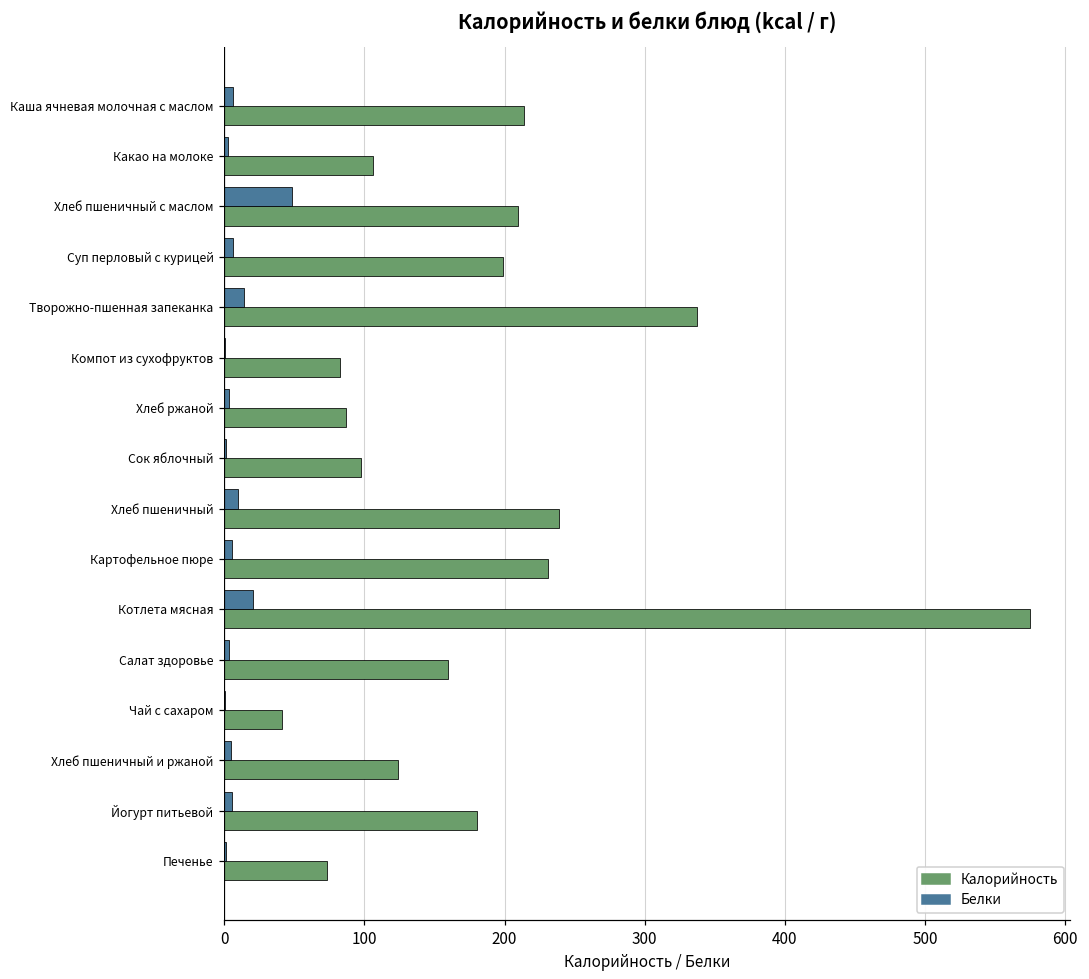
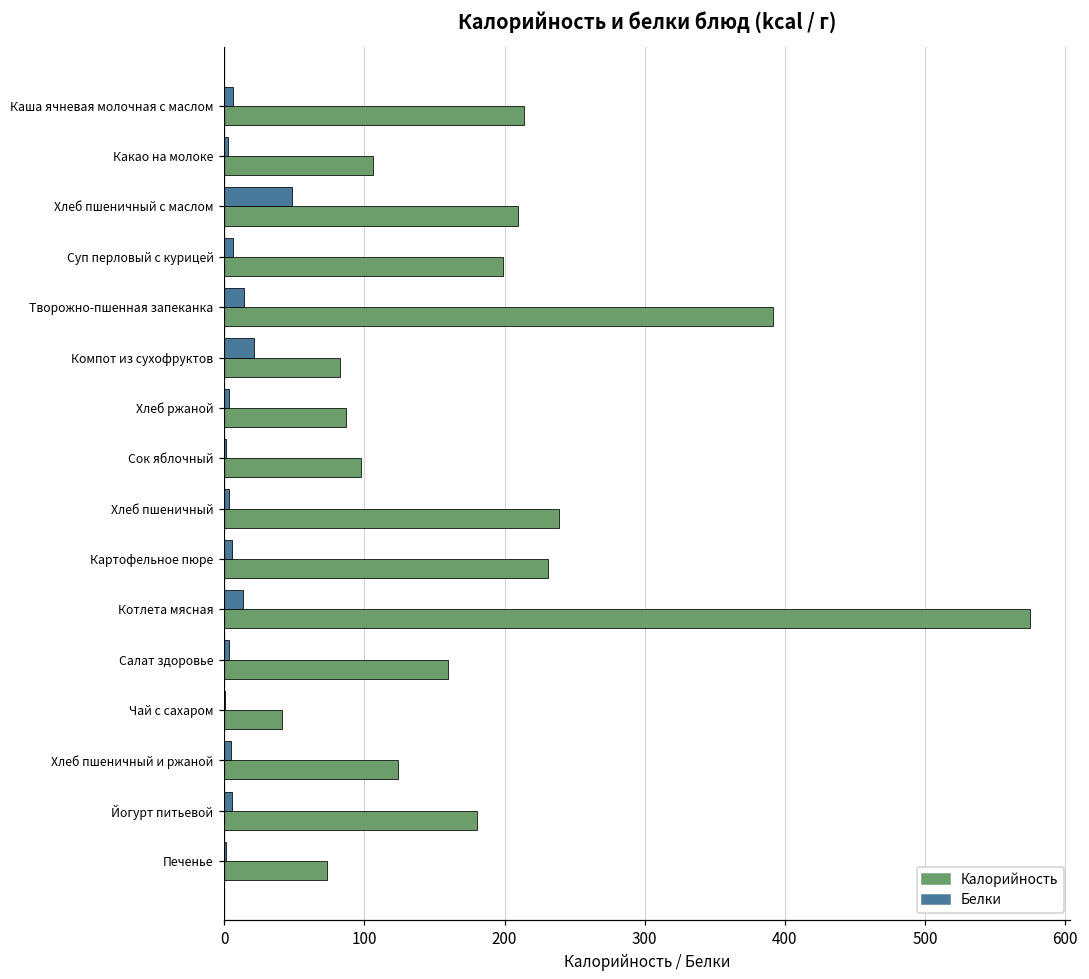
  {
    "Калорийность": {
      "Каша ячневая молочная с маслом": 214,
      "Какао на молоке": 106,
      "Хлеб пшеничный с маслом": 210,
      "Суп перловый с курицей": 199,
-     "Творожно-пшенная запеканка": 337,
+     "Творожно-пшенная запеканка": 392,
      "Компот из сухофруктов": 82,
      "Хлеб ржаной": 87,
      "Сок яблочный": 98,
      "Хлеб пшеничный": 239,
      "Картофельное пюре": 231,
      "Котлета мясная": 575,
      "Салат здоровье": 159,
      "Чай с сахаром": 41,
      "Хлеб пшеничный и ржаной": 124,
      "Йогурт питьевой": 180,
      "Печенье": 73
    },
    "Белки": {
      "Каша ячневая молочная с маслом": 6,
      "Какао на молоке": 3,
      "Хлеб пшеничный с маслом": 48,
      "Суп перловый с курицей": 6,
      "Творожно-пшенная запеканка": 14,
-     "Компот из сухофруктов": 0,
+     "Компот из сухофруктов": 21,
      "Хлеб ржаной": 3,
-     "Хлеб пшеничный": 10,
+     "Хлеб пшеничный": 4,
      "Картофельное пюре": 5,
-     "Котлета мясная": 20,
+     "Котлета мясная": 13,
      "Салат здоровье": 3,
      "Хлеб пшеничный и ржаной": 5,
      "Йогурт питьевой": 6
    }
  }
